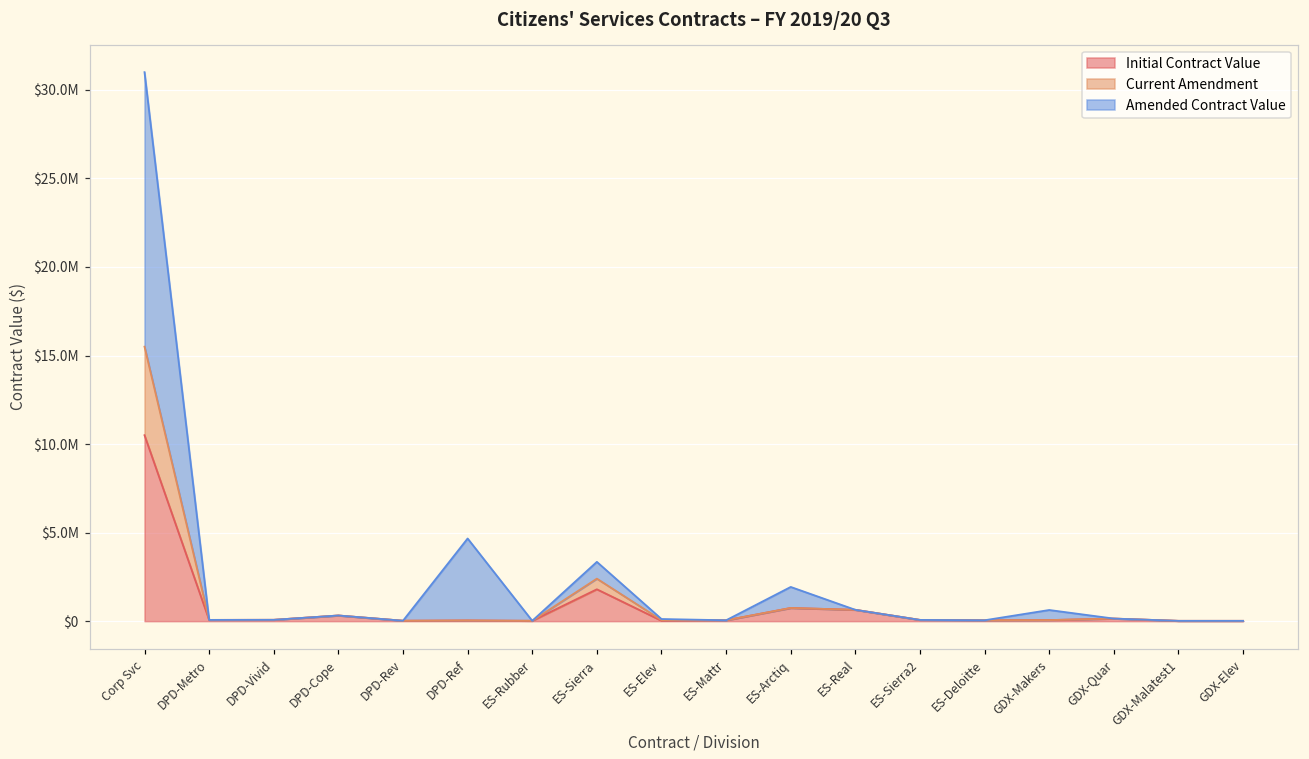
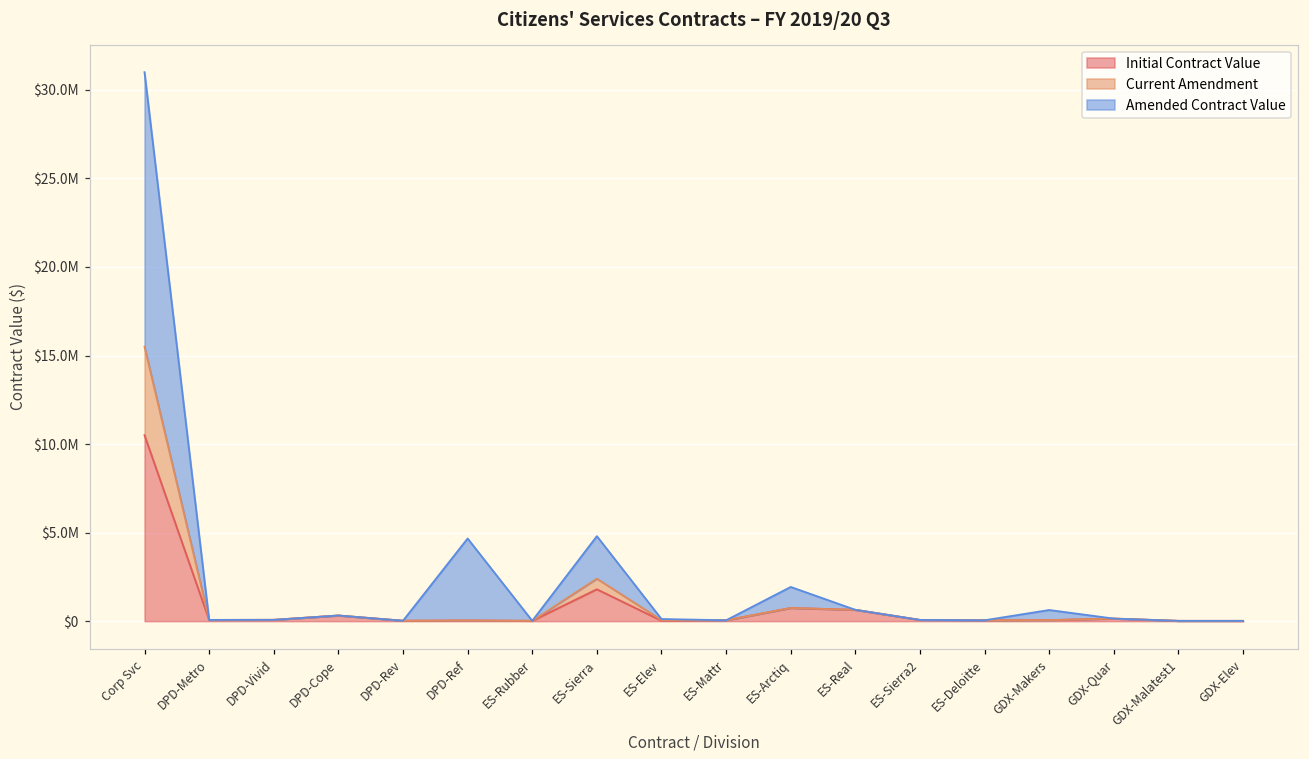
  {
    "Amended Contract Value": {
      "Corp Svc": "$15500000",
      "DPD-Ref": "$4600000",
-     "ES-Sierra": "$900000",
+     "ES-Sierra": "$2400000",
      "ES-Arctiq": "$1200000",
      "GDX-Makers": "$600000"
    }
  }
